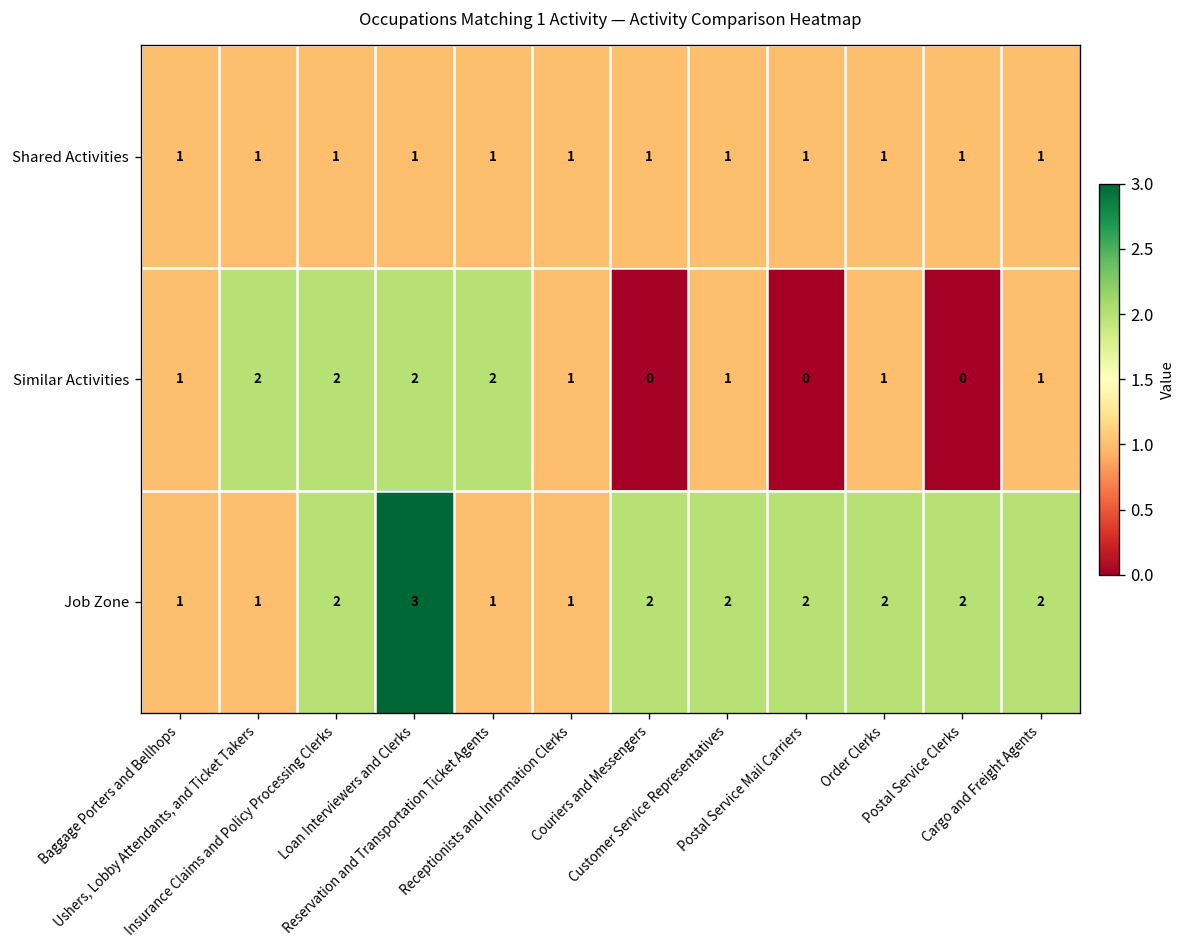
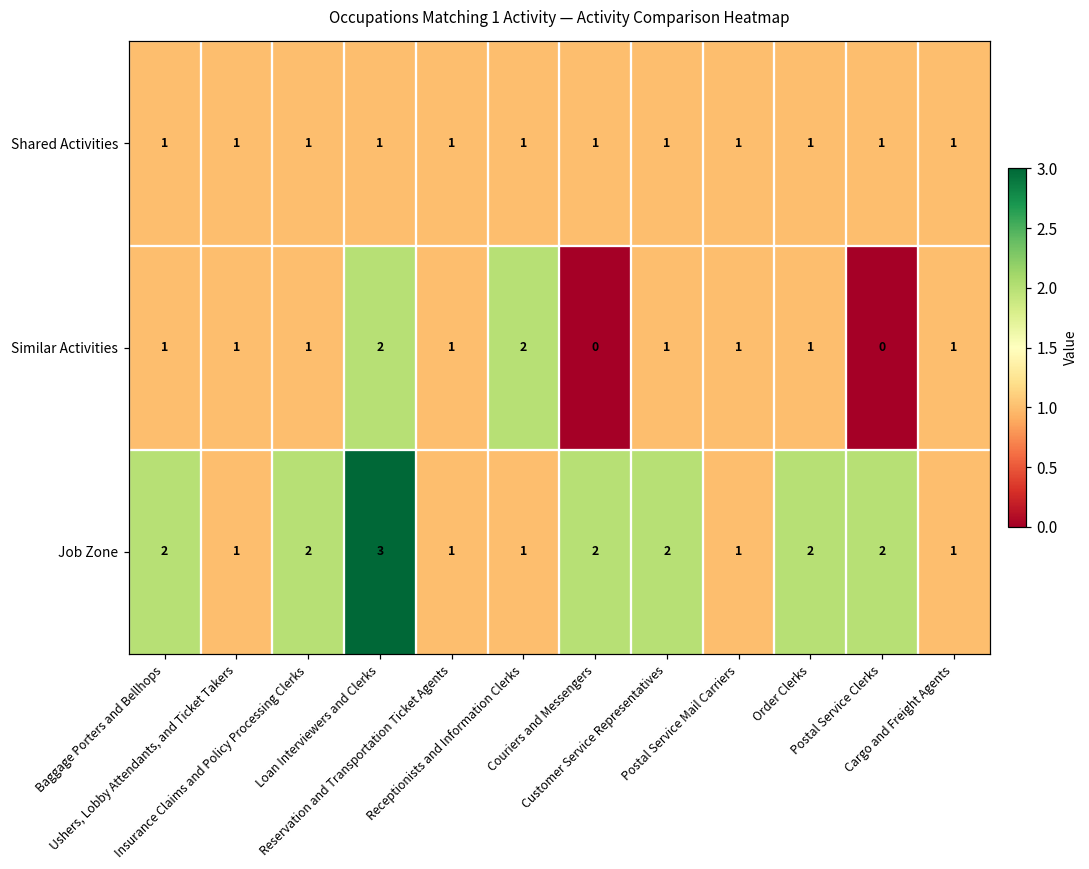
  {
    "Shared Activities": {
      "Baggage Porters and Bellhops": 1,
      "Ushers, Lobby Attendants, and Ticket Takers": 1,
      "Insurance Claims and Policy Processing Clerks": 1,
      "Loan Interviewers and Clerks": 1,
      "Reservation and Transportation Ticket Agents": 1,
      "Receptionists and Information Clerks": 1,
      "Couriers and Messengers": 1,
      "Customer Service Representatives": 1,
      "Postal Service Mail Carriers": 1,
      "Order Clerks": 1,
      "Postal Service Clerks": 1,
      "Cargo and Freight Agents": 1
    },
    "Similar Activities": {
      "Baggage Porters and Bellhops": 1,
-     "Ushers, Lobby Attendants, and Ticket Takers": 2,
-     "Insurance Claims and Policy Processing Clerks": 2,
+     "Ushers, Lobby Attendants, and Ticket Takers": 1,
+     "Insurance Claims and Policy Processing Clerks": 1,
      "Loan Interviewers and Clerks": 2,
-     "Reservation and Transportation Ticket Agents": 2,
-     "Receptionists and Information Clerks": 1,
+     "Reservation and Transportation Ticket Agents": 1,
+     "Receptionists and Information Clerks": 2,
      "Couriers and Messengers": 0,
      "Customer Service Representatives": 1,
-     "Postal Service Mail Carriers": 0,
+     "Postal Service Mail Carriers": 1,
      "Order Clerks": 1,
      "Postal Service Clerks": 0,
      "Cargo and Freight Agents": 1
    },
    "Job Zone": {
-     "Baggage Porters and Bellhops": 1,
+     "Baggage Porters and Bellhops": 2,
      "Ushers, Lobby Attendants, and Ticket Takers": 1,
      "Insurance Claims and Policy Processing Clerks": 2,
      "Loan Interviewers and Clerks": 3,
      "Reservation and Transportation Ticket Agents": 1,
      "Receptionists and Information Clerks": 1,
      "Couriers and Messengers": 2,
      "Customer Service Representatives": 2,
-     "Postal Service Mail Carriers": 2,
+     "Postal Service Mail Carriers": 1,
      "Order Clerks": 2,
      "Postal Service Clerks": 2,
-     "Cargo and Freight Agents": 2
+     "Cargo and Freight Agents": 1
    }
  }
